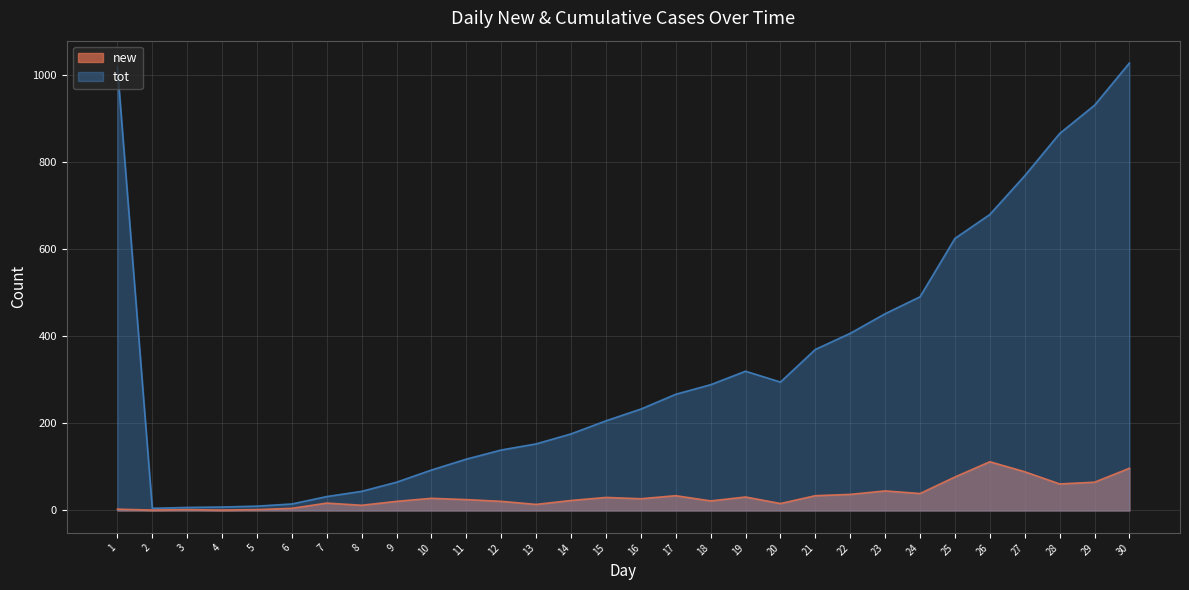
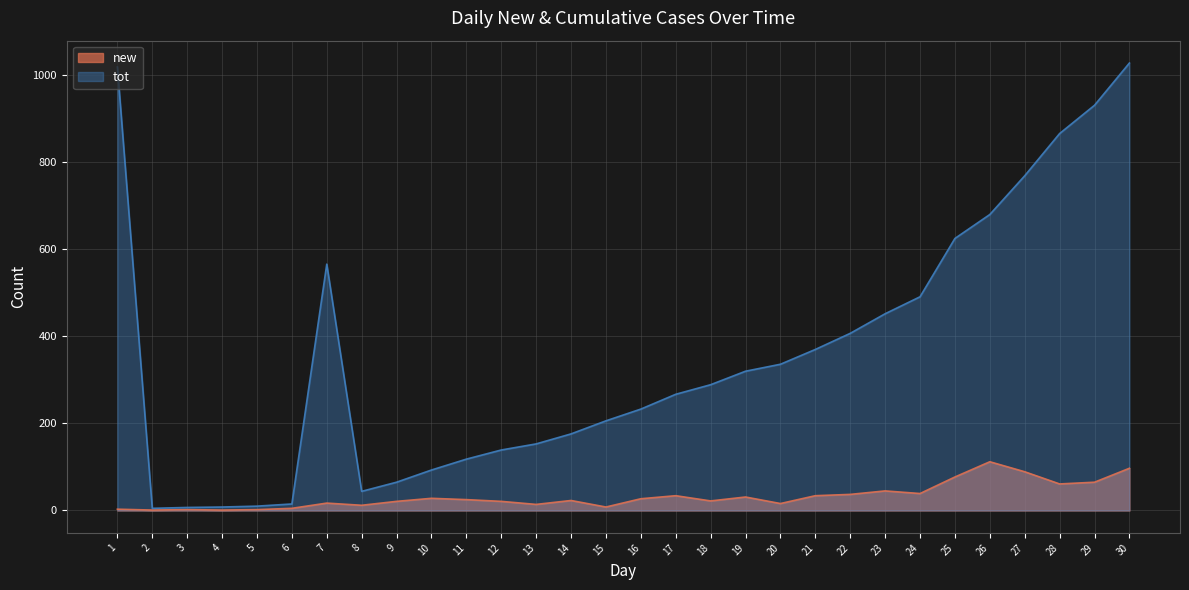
  {
    "new": {
      "1": 0,
      "4": 0,
      "5": 0,
      "6": 10,
      "7": 20,
      "8": 10,
      "9": 20,
      "10": 30,
      "11": 30,
      "12": 20,
      "13": 10,
      "14": 20,
-     "15": 30,
+     "15": 10,
      "16": 30,
      "17": 30,
      "18": 20,
      "19": 30,
      "20": 20,
      "21": 30,
      "22": 40,
      "23": 50,
      "24": 40,
      "25": 80,
      "26": 110,
      "27": 90,
      "28": 60,
      "29": 70,
      "30": 100
    },
    "tot": {
      "4": 10,
      "5": 10,
      "6": 20,
-     "7": 30,
+     "7": 570,
      "8": 40,
      "9": 70,
      "10": 90,
      "11": 120,
      "12": 140,
      "13": 150,
      "14": 180,
      "15": 210,
      "16": 230,
      "17": 270,
      "18": 290,
      "19": 320,
-     "20": 300,
+     "20": 340,
      "21": 370,
      "22": 410,
      "23": 450,
      "24": 490,
      "25": 630,
      "26": 680,
      "27": 770,
      "28": 870,
      "29": 930,
      "30": 1030
    }
  }
